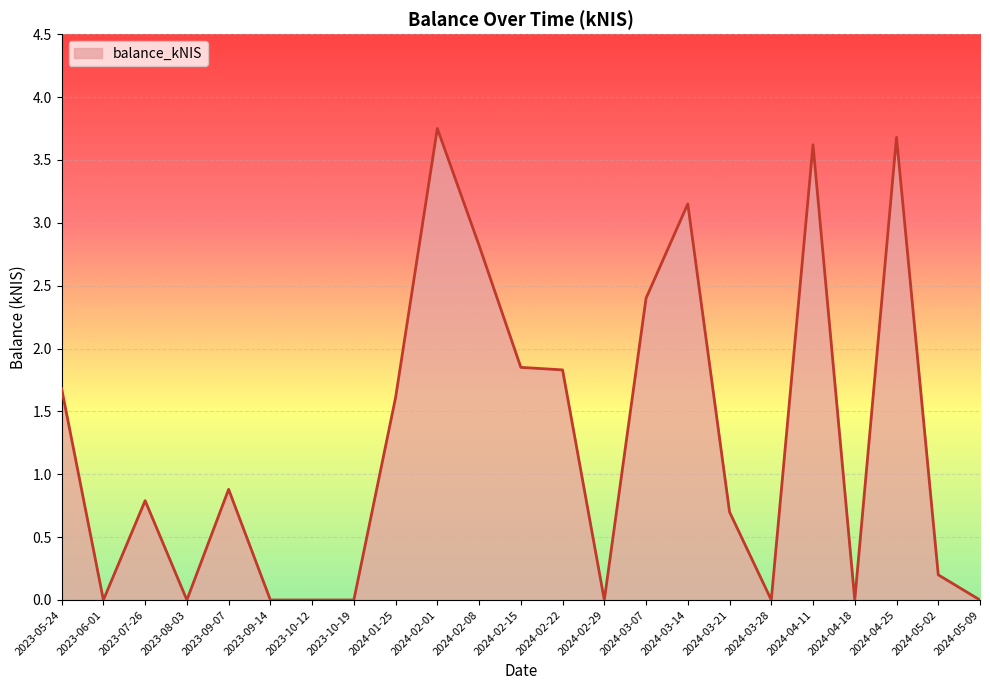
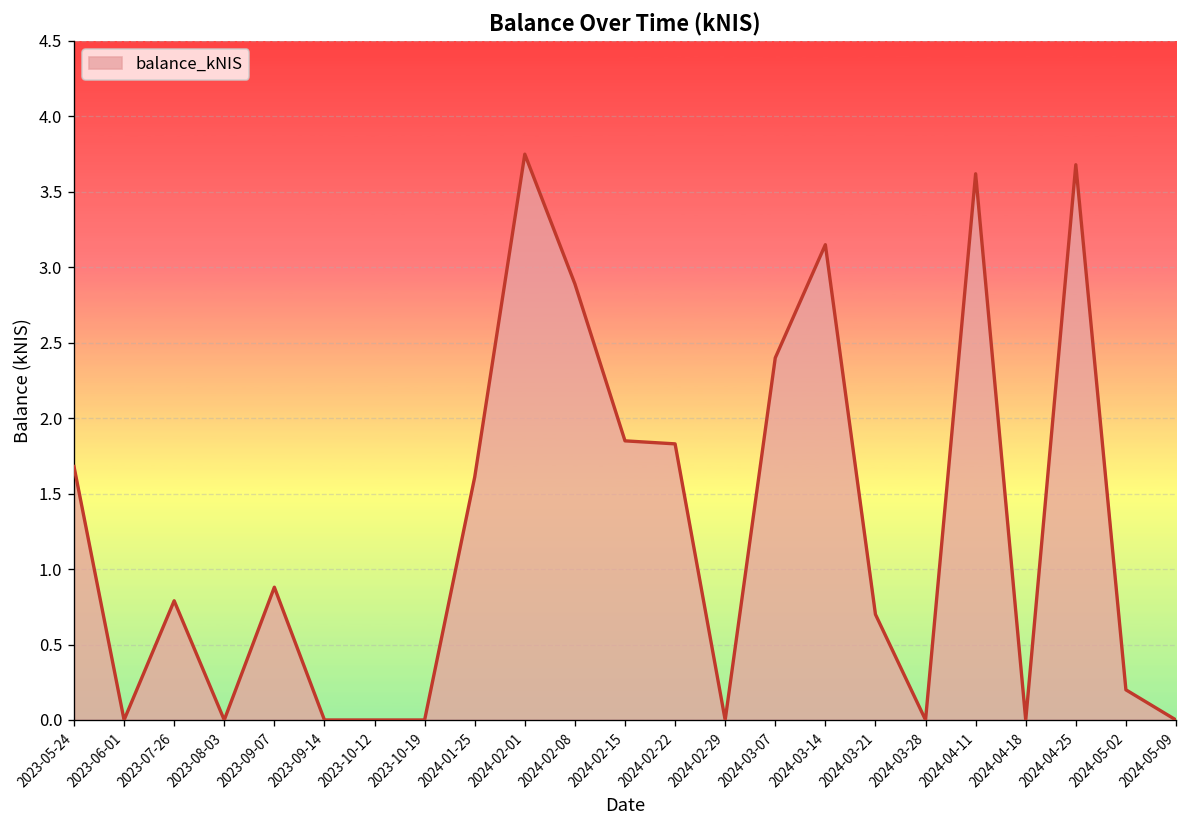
  {
    "2023-05-24": 1.68,
    "2023-06-01": 0.00,
    "2023-07-26": 0.79,
    "2023-08-03": 0.00,
    "2023-09-07": 0.88,
    "2023-09-14": 0.00,
    "2023-10-12": 0.00,
    "2023-10-19": 0.00,
    "2024-01-25": 1.61,
    "2024-02-01": 3.75,
-   "2024-02-08": 2.82,
+   "2024-02-08": 2.89,
    "2024-02-15": 1.85,
    "2024-02-22": 1.83,
    "2024-02-29": 0.00,
    "2024-03-07": 2.40,
    "2024-03-14": 3.15,
    "2024-03-21": 0.70,
    "2024-03-28": 0.00,
    "2024-04-11": 3.62,
    "2024-04-18": 0.00,
    "2024-04-25": 3.68,
    "2024-05-02": 0.20,
    "2024-05-09": 0.00
  }
